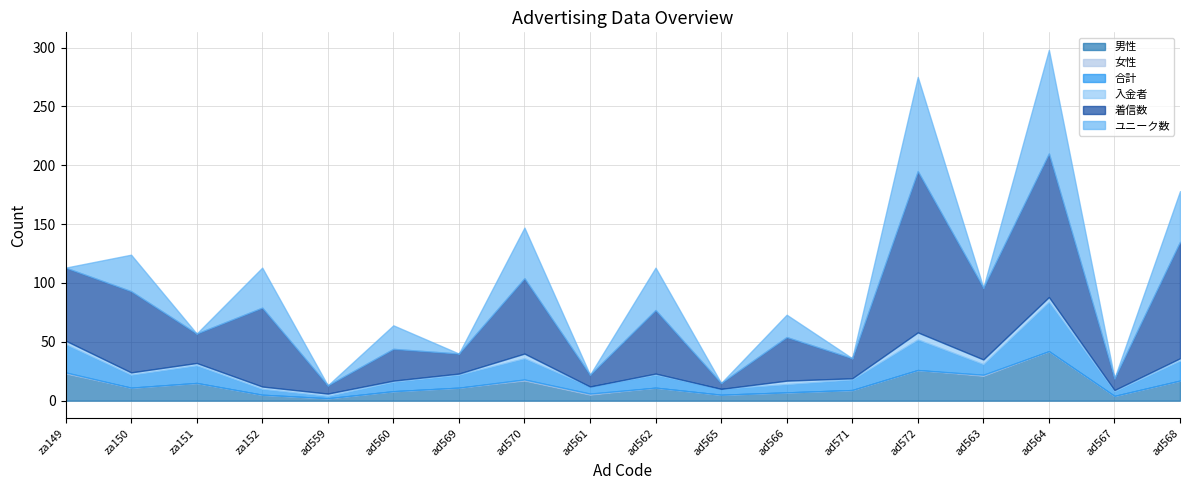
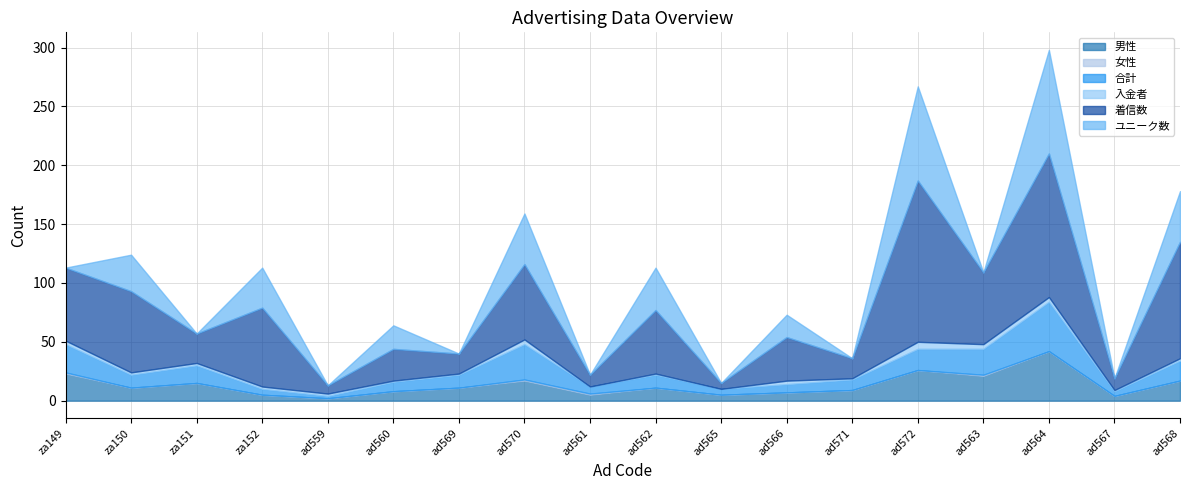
  {
    "合計": {
      "za149": 24,
-     "ad570": 18,
+     "ad570": 30,
      "ad566": 7,
-     "ad572": 26,
-     "ad563": 9,
+     "ad572": 18,
+     "ad563": 22,
      "ad564": 42
    }
  }
